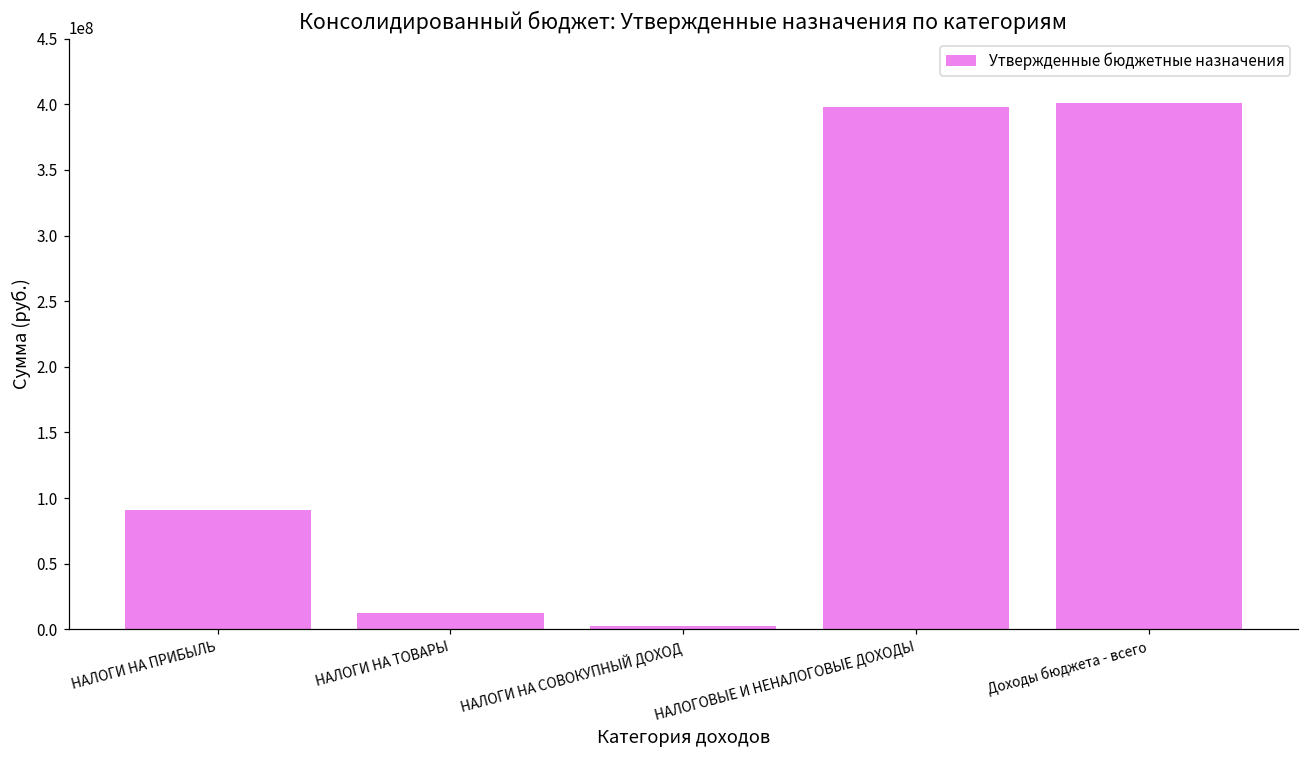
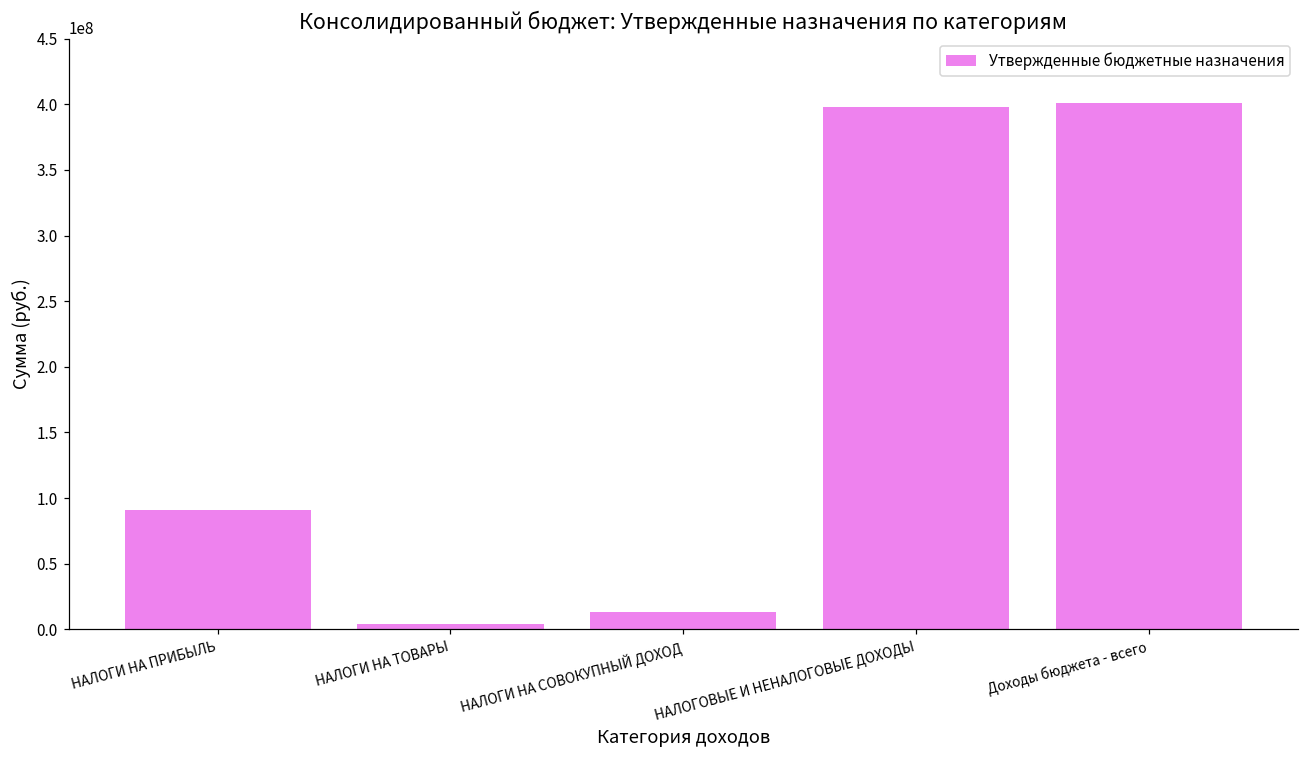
  {
    "НАЛОГИ НА ПРИБЫЛЬ": 91000000,
-   "НАЛОГИ НА ТОВАРЫ": 12000000,
-   "НАЛОГИ НА СОВОКУПНЫЙ ДОХОД": 2000000,
+   "НАЛОГИ НА ТОВАРЫ": 4000000,
+   "НАЛОГИ НА СОВОКУПНЫЙ ДОХОД": 13000000,
    "НАЛОГОВЫЕ И НЕНАЛОГОВЫЕ ДОХОДЫ": 398000000,
    "Доходы бюджета - всего": 401000000
  }
